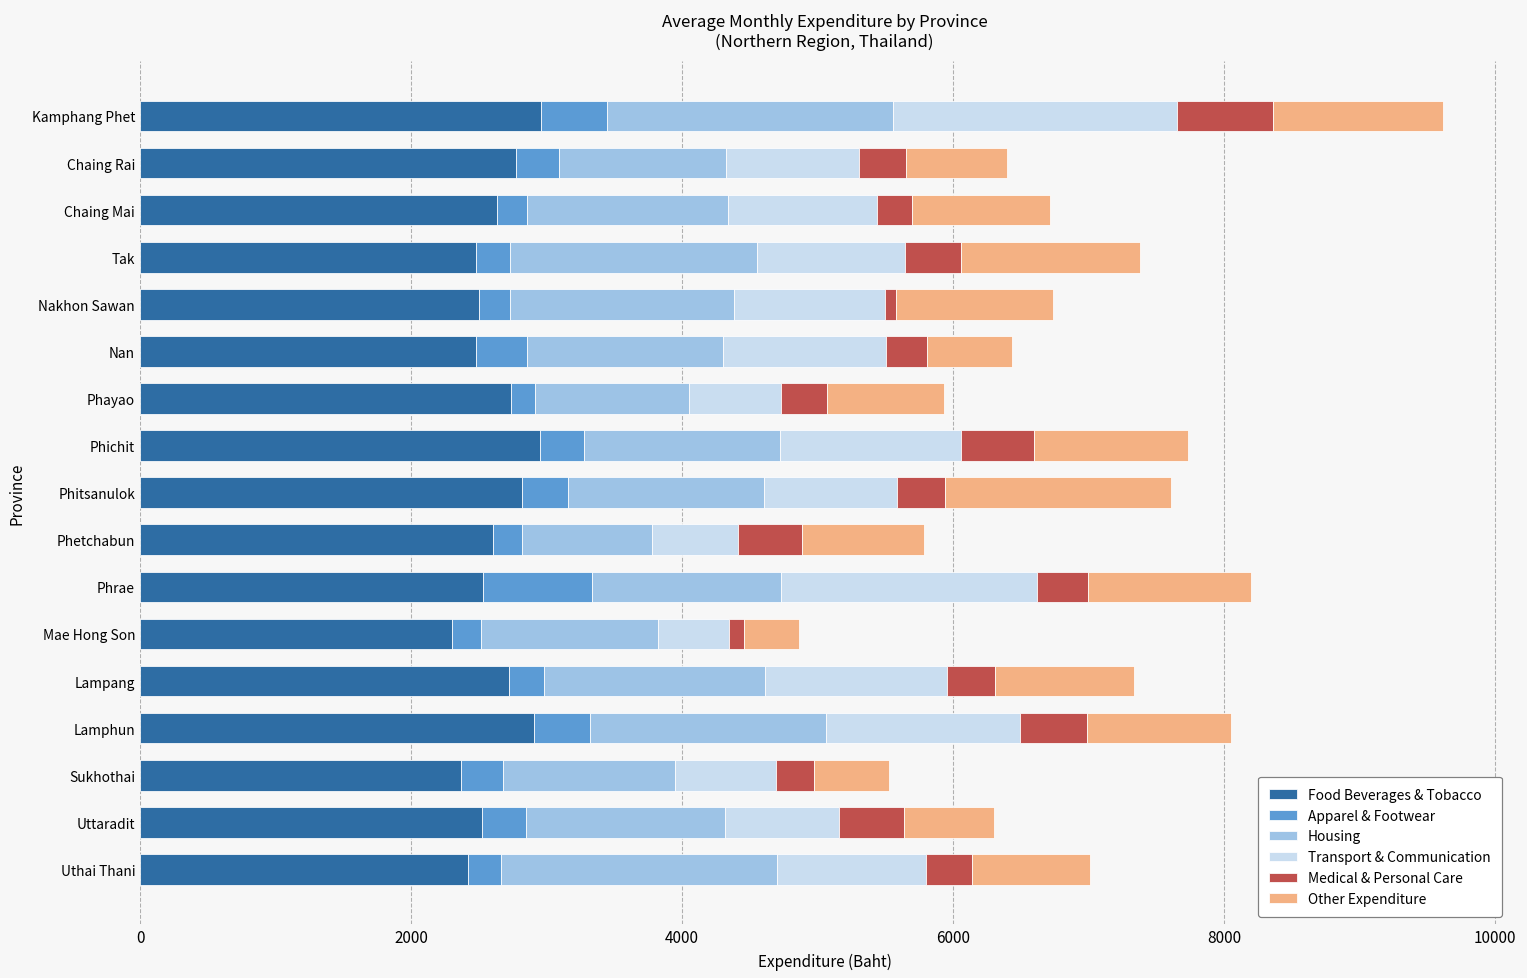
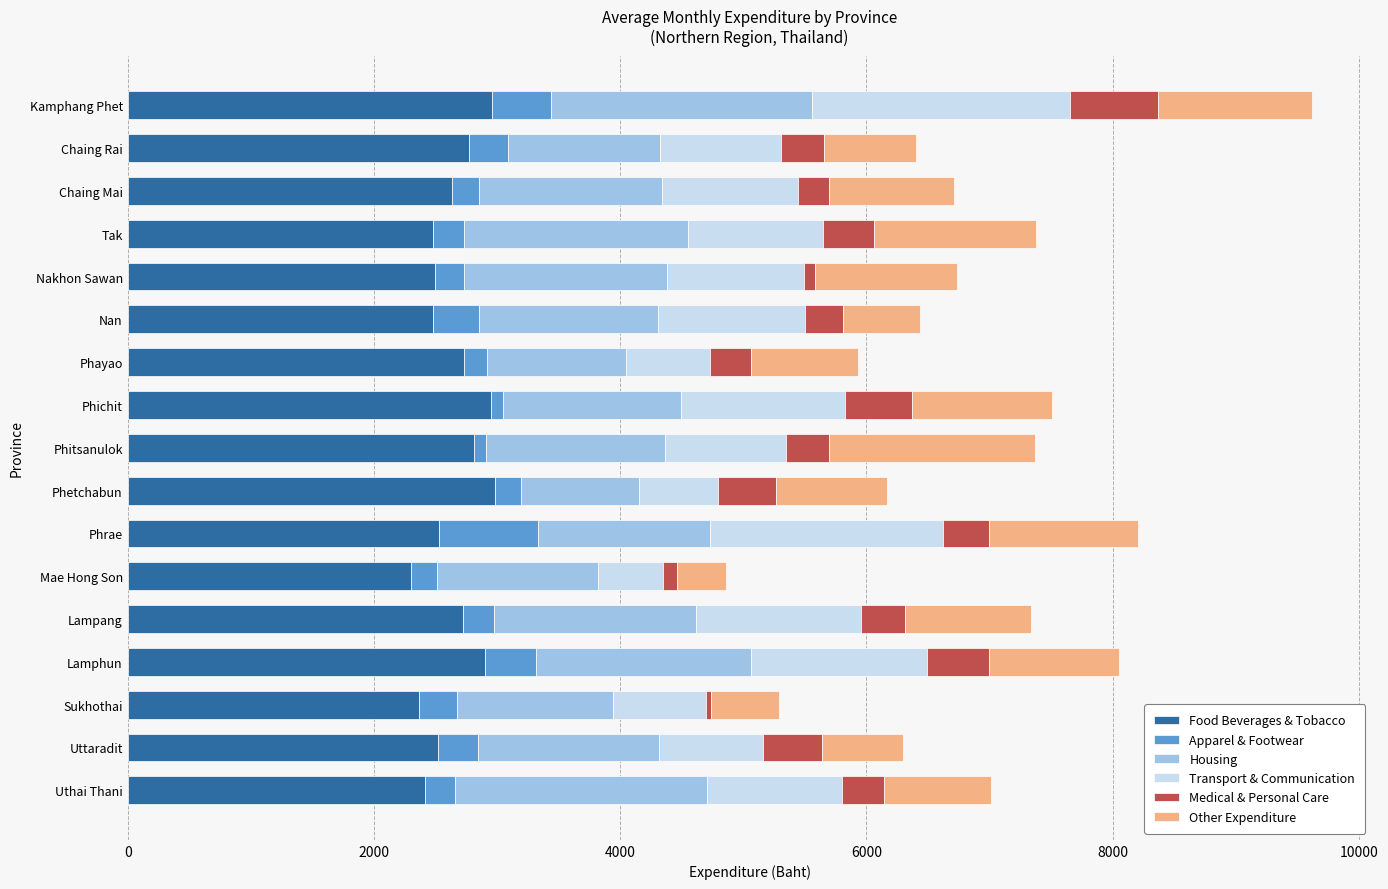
  {
    "Food Beverages & Tobacco": {
      "Kamphang Phet": 2960,
      "Chaing Rai": 2780,
      "Chaing Mai": 2630,
      "Tak": 2480,
      "Nakhon Sawan": 2500,
      "Nan": 2480,
      "Phayao": 2730,
      "Phichit": 2950,
      "Phitsanulok": 2810,
-     "Phetchabun": 2610,
+     "Phetchabun": 2980,
      "Phrae": 2530,
      "Mae Hong Son": 2300,
      "Lampang": 2720,
      "Lamphun": 2900,
      "Sukhothai": 2360,
      "Uttaradit": 2520,
      "Uthai Thani": 2410
    },
    "Apparel & Footwear": {
      "Kamphang Phet": 480,
      "Chaing Rai": 310,
      "Chaing Mai": 220,
      "Tak": 250,
      "Nakhon Sawan": 230,
      "Nan": 370,
      "Phayao": 180,
-     "Phichit": 320,
-     "Phitsanulok": 340,
+     "Phichit": 90,
+     "Phitsanulok": 100,
      "Phetchabun": 210,
      "Phrae": 800,
      "Mae Hong Son": 210,
      "Lampang": 260,
      "Lamphun": 420,
      "Sukhothai": 310,
      "Uttaradit": 330,
      "Uthai Thani": 240
    },
    "Medical & Personal Care": {
      "Kamphang Phet": 710,
      "Chaing Rai": 350,
      "Chaing Mai": 260,
      "Tak": 410,
      "Nakhon Sawan": 90,
      "Nan": 310,
      "Phayao": 340,
      "Phichit": 540,
      "Phitsanulok": 350,
      "Phetchabun": 470,
      "Phrae": 380,
      "Mae Hong Son": 110,
      "Lampang": 360,
      "Lamphun": 500,
-     "Sukhothai": 280,
+     "Sukhothai": 40,
      "Uttaradit": 480,
      "Uthai Thani": 340
    },
    "Other Expenditure": {
      "Kamphang Phet": 1250,
      "Chaing Rai": 750,
      "Chaing Mai": 1010,
      "Tak": 1320,
      "Nakhon Sawan": 1160,
      "Nan": 630,
      "Phayao": 860,
      "Phichit": 1140,
      "Phitsanulok": 1670,
      "Phetchabun": 900,
      "Phrae": 1200,
      "Mae Hong Son": 400,
      "Lampang": 1030,
      "Lamphun": 1060,
      "Sukhothai": 550,
      "Uttaradit": 660,
      "Uthai Thani": 870
    }
  }
